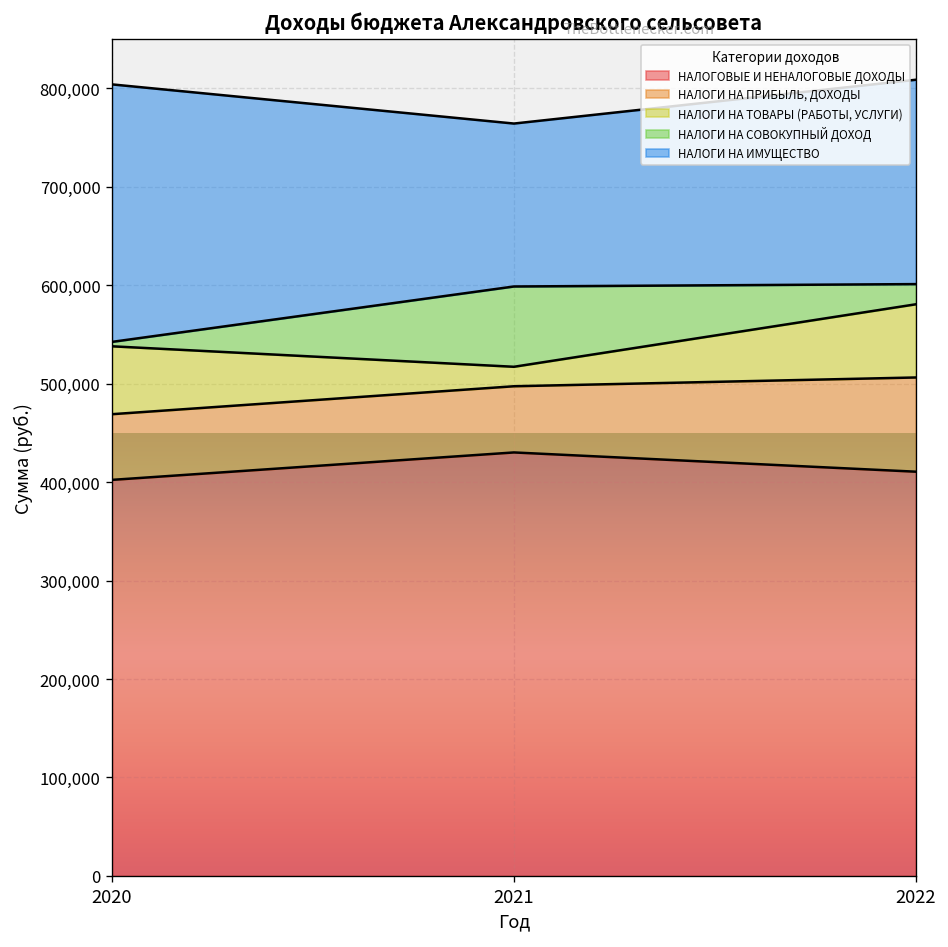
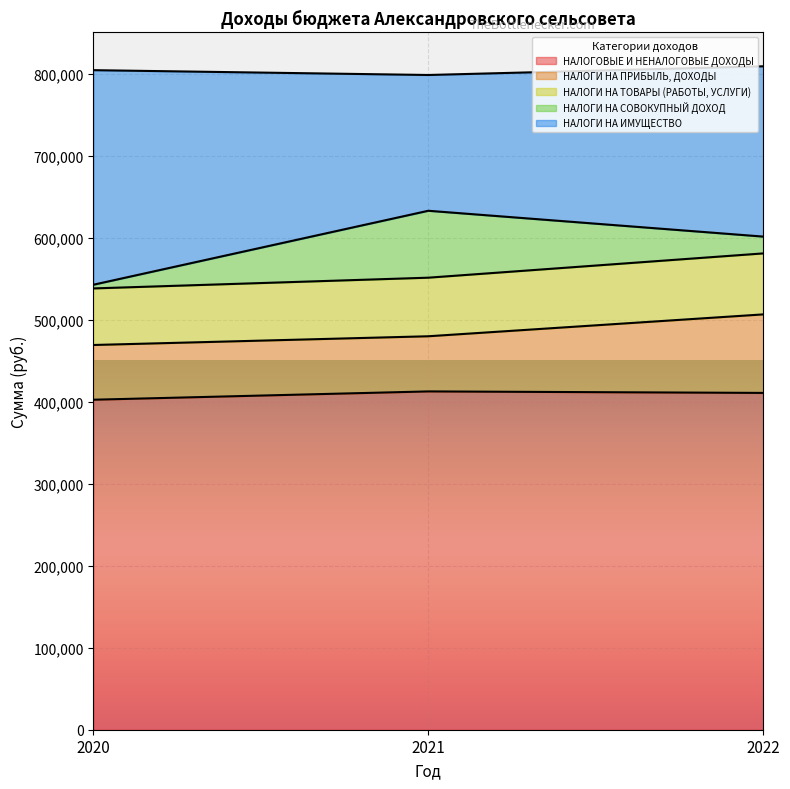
  {
    "НАЛОГОВЫЕ И НЕНАЛОГОВЫЕ ДОХОДЫ": {
      "2020": "400,000",
-     "2021": "430,000",
+     "2021": "410,000",
      "2022": "410,000"
    },
    "НАЛОГИ НА ПРИБЫЛЬ, ДОХОДЫ": {
      "2020": "70,000",
      "2021": "70,000",
      "2022": "100,000"
    },
    "НАЛОГИ НА ТОВАРЫ (РАБОТЫ, УСЛУГИ)": {
      "2020": "70,000",
-     "2021": "20,000",
+     "2021": "70,000",
      "2022": "70,000"
    },
    "НАЛОГИ НА СОВОКУПНЫЙ ДОХОД": {
      "2020": "0",
      "2021": "80,000",
      "2022": "20,000"
    },
    "НАЛОГИ НА ИМУЩЕСТВО": {
      "2020": "260,000",
      "2021": "170,000",
      "2022": "210,000"
    }
  }
